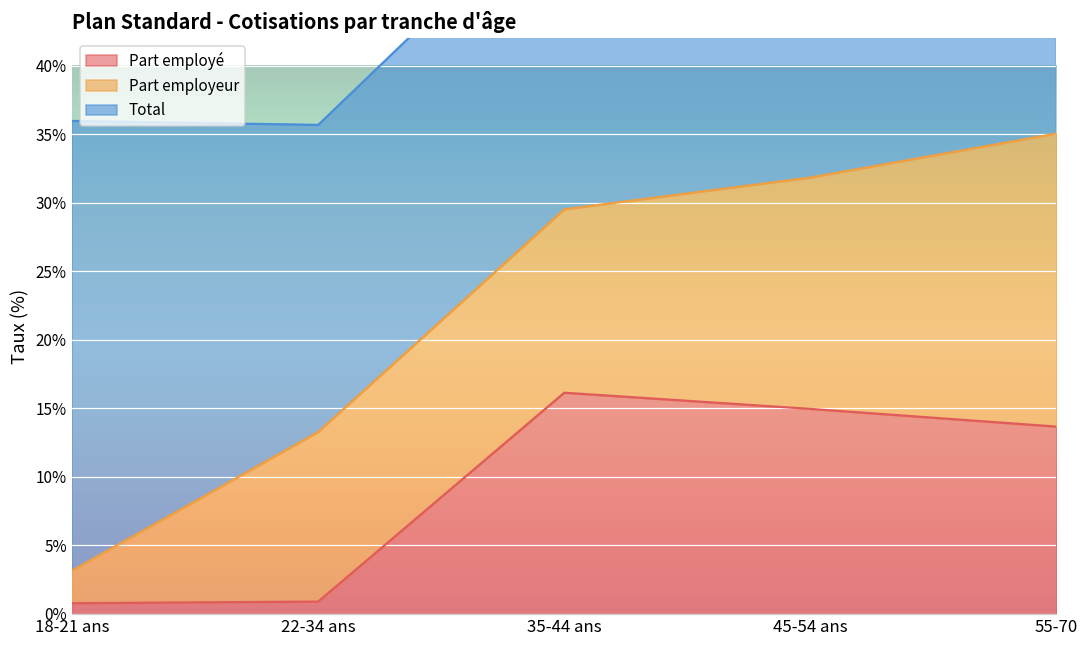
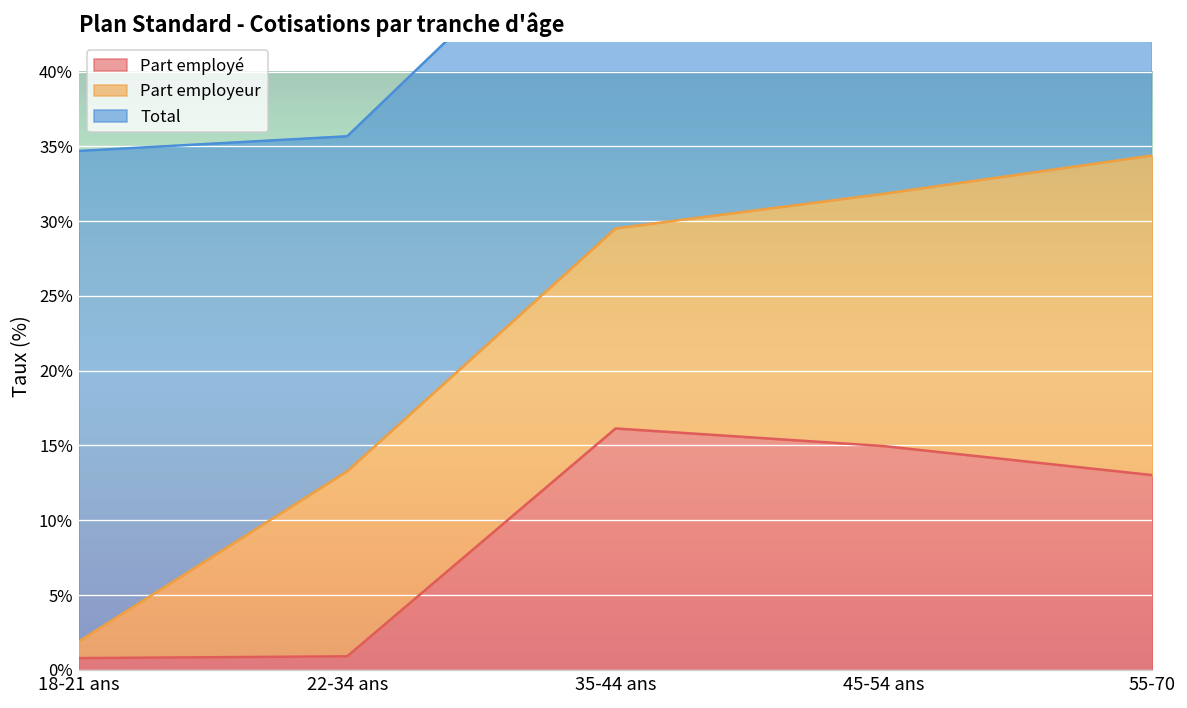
  {
    "Part employé": {
      "18-21 ans": "0.8%",
      "22-34 ans": "0.9%",
      "35-44 ans": "16.1%",
      "45-54 ans": "15.0%",
-     "55-70": "13.7%"
+     "55-70": "13.0%"
    },
    "Part employeur": {
-     "18-21 ans": "2.4%",
+     "18-21 ans": "1.1%",
      "22-34 ans": "12.4%",
      "35-44 ans": "13.4%",
      "45-54 ans": "16.9%",
      "55-70": "21.4%"
    },
    "Total": {
      "18-21 ans": "32.8%",
      "22-34 ans": "22.4%"
    }
  }
